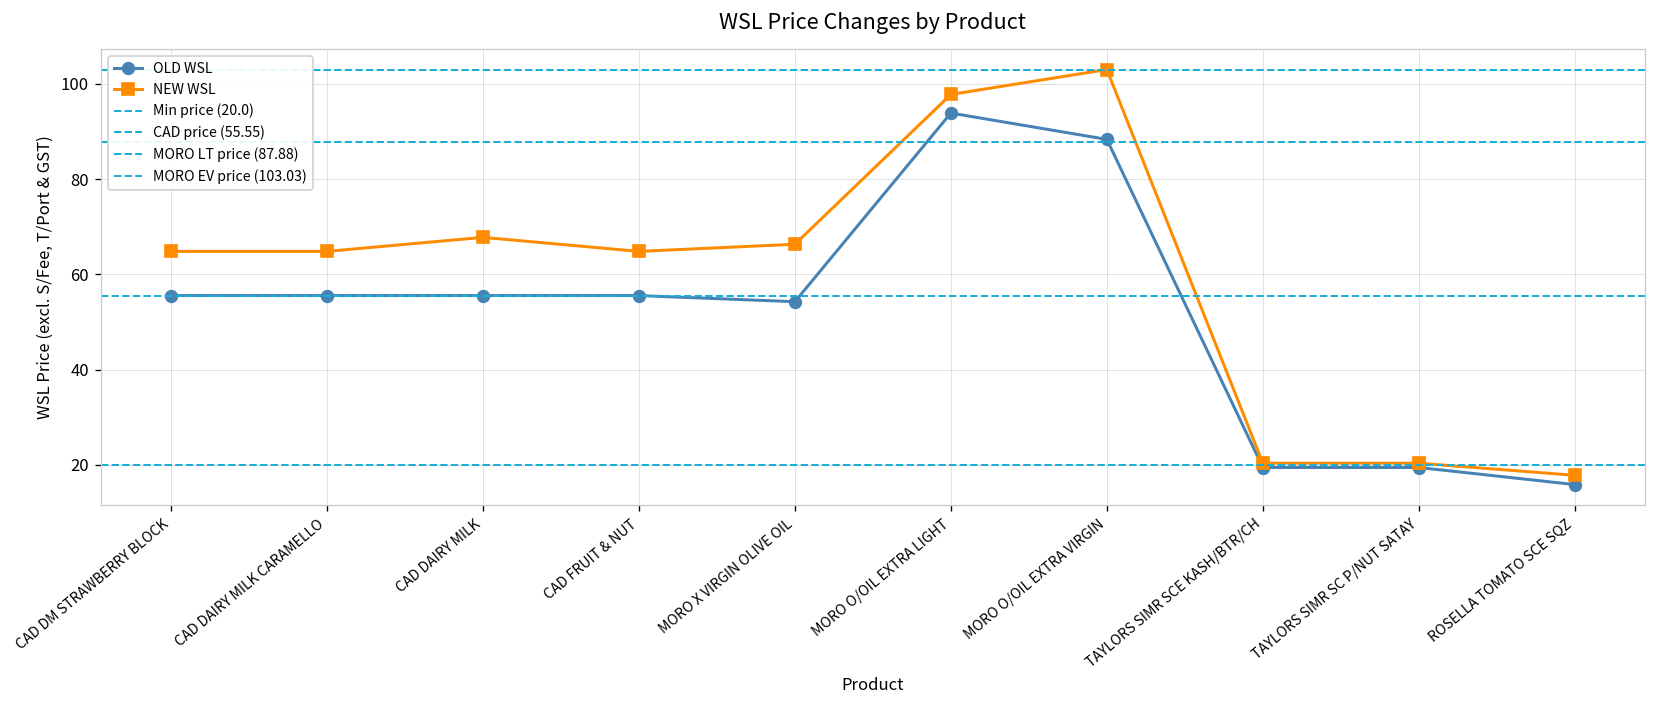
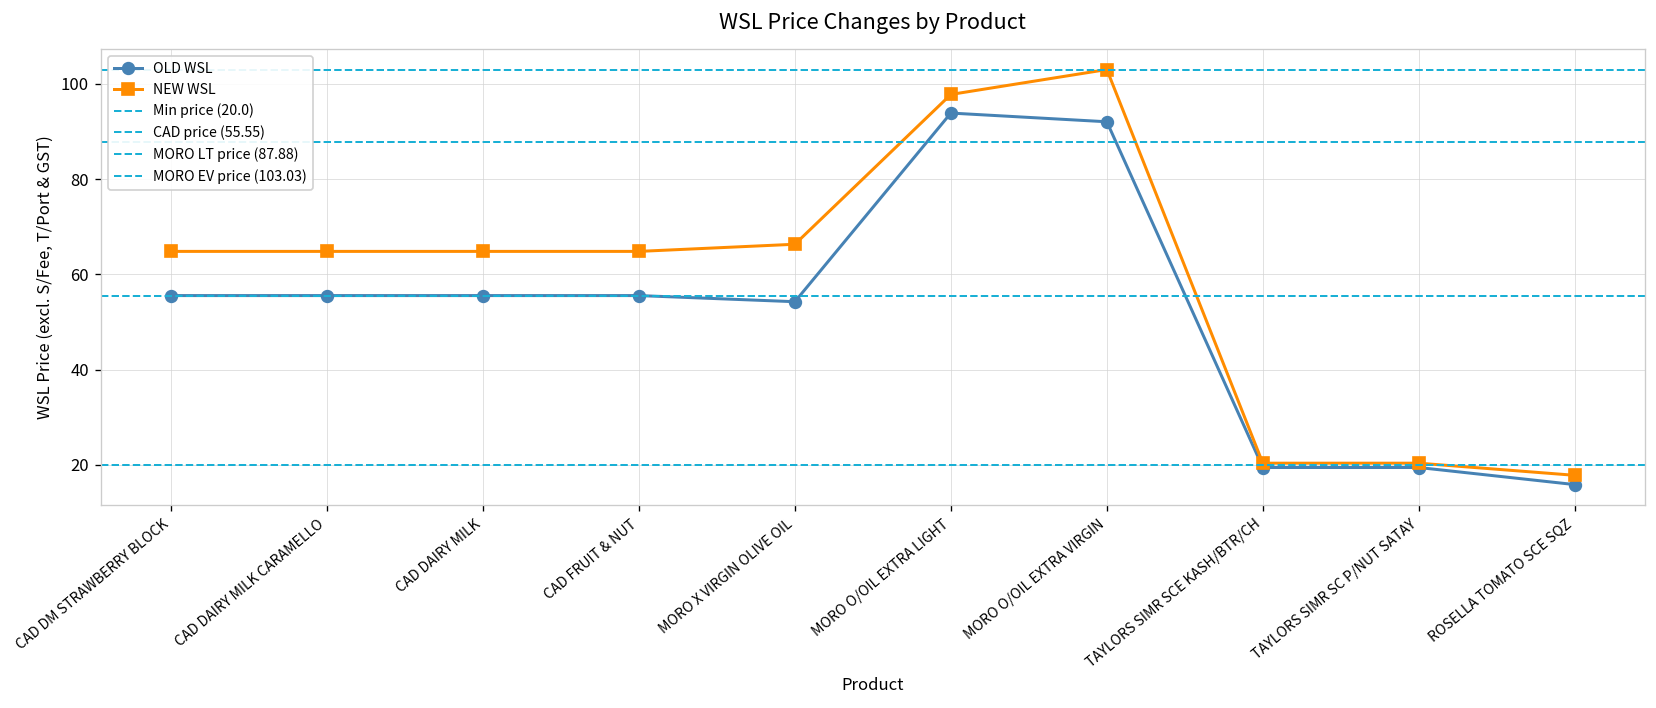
  {
    "OLD WSL": {
      "CAD DM STRAWBERRY BLOCK": 56,
      "CAD DAIRY MILK CARAMELLO": 56,
      "CAD DAIRY MILK": 56,
      "CAD FRUIT & NUT": 56,
      "MORO X VIRGIN OLIVE OIL": 54,
      "MORO O/OIL EXTRA LIGHT": 94,
-     "MORO O/OIL EXTRA VIRGIN": 88,
+     "MORO O/OIL EXTRA VIRGIN": 92,
      "TAYLORS SIMR SCE KASH/BTR/CH": 19,
      "TAYLORS SIMR SC P/NUT SATAY": 19,
      "ROSELLA TOMATO SCE SQZ": 16
    },
    "NEW WSL": {
      "CAD DM STRAWBERRY BLOCK": 65,
      "CAD DAIRY MILK CARAMELLO": 65,
-     "CAD DAIRY MILK": 68,
+     "CAD DAIRY MILK": 65,
      "CAD FRUIT & NUT": 65,
      "MORO X VIRGIN OLIVE OIL": 66,
      "MORO O/OIL EXTRA LIGHT": 98,
      "MORO O/OIL EXTRA VIRGIN": 103,
      "TAYLORS SIMR SCE KASH/BTR/CH": 20,
      "TAYLORS SIMR SC P/NUT SATAY": 20,
      "ROSELLA TOMATO SCE SQZ": 18
    }
  }
